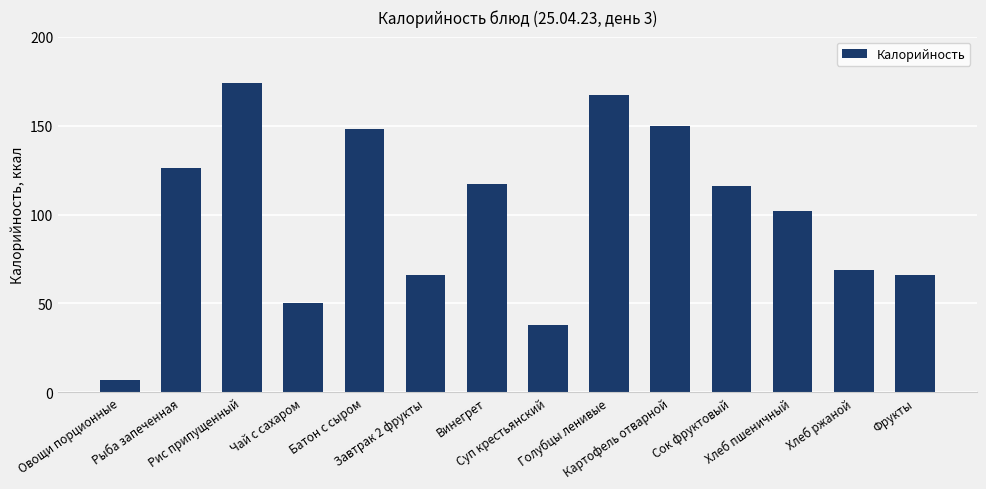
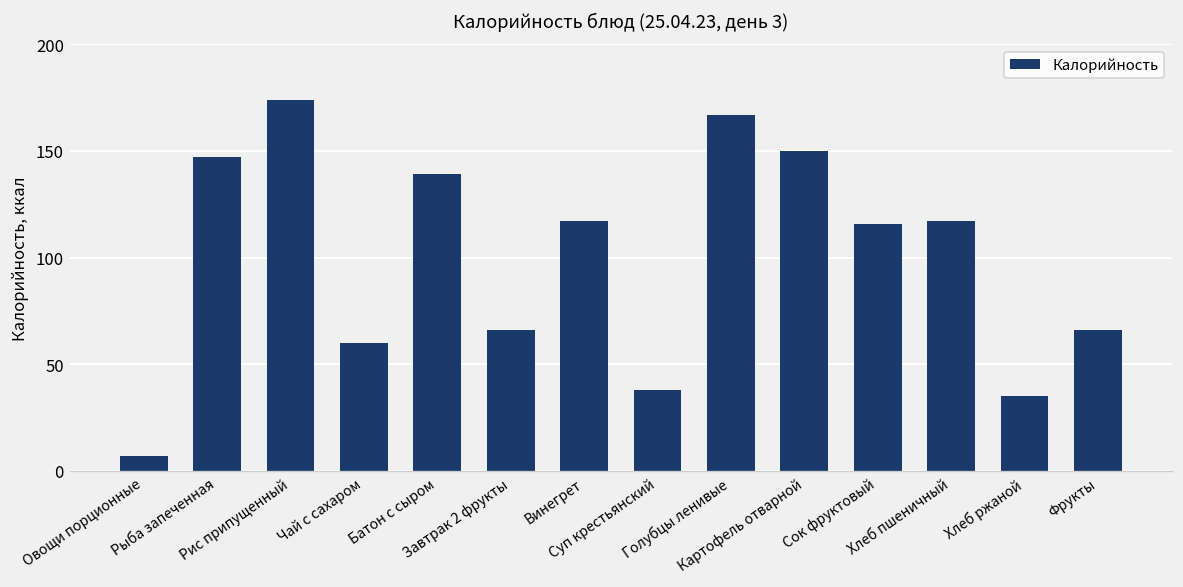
  {
    "Овощи порционные": 7,
-   "Рыба запеченная": 126,
+   "Рыба запеченная": 147,
    "Рис припущенный": 174,
-   "Чай с сахаром": 50,
-   "Батон с сыром": 148,
+   "Чай с сахаром": 60,
+   "Батон с сыром": 139,
    "Завтрак 2 фрукты": 66,
    "Винегрет": 117,
    "Суп крестьянский": 38,
    "Голубцы ленивые": 167,
    "Картофель отварной": 150,
    "Сок фруктовый": 116,
-   "Хлеб пшеничный": 102,
-   "Хлеб ржаной": 69,
+   "Хлеб пшеничный": 117,
+   "Хлеб ржаной": 35,
    "Фрукты": 66
  }
